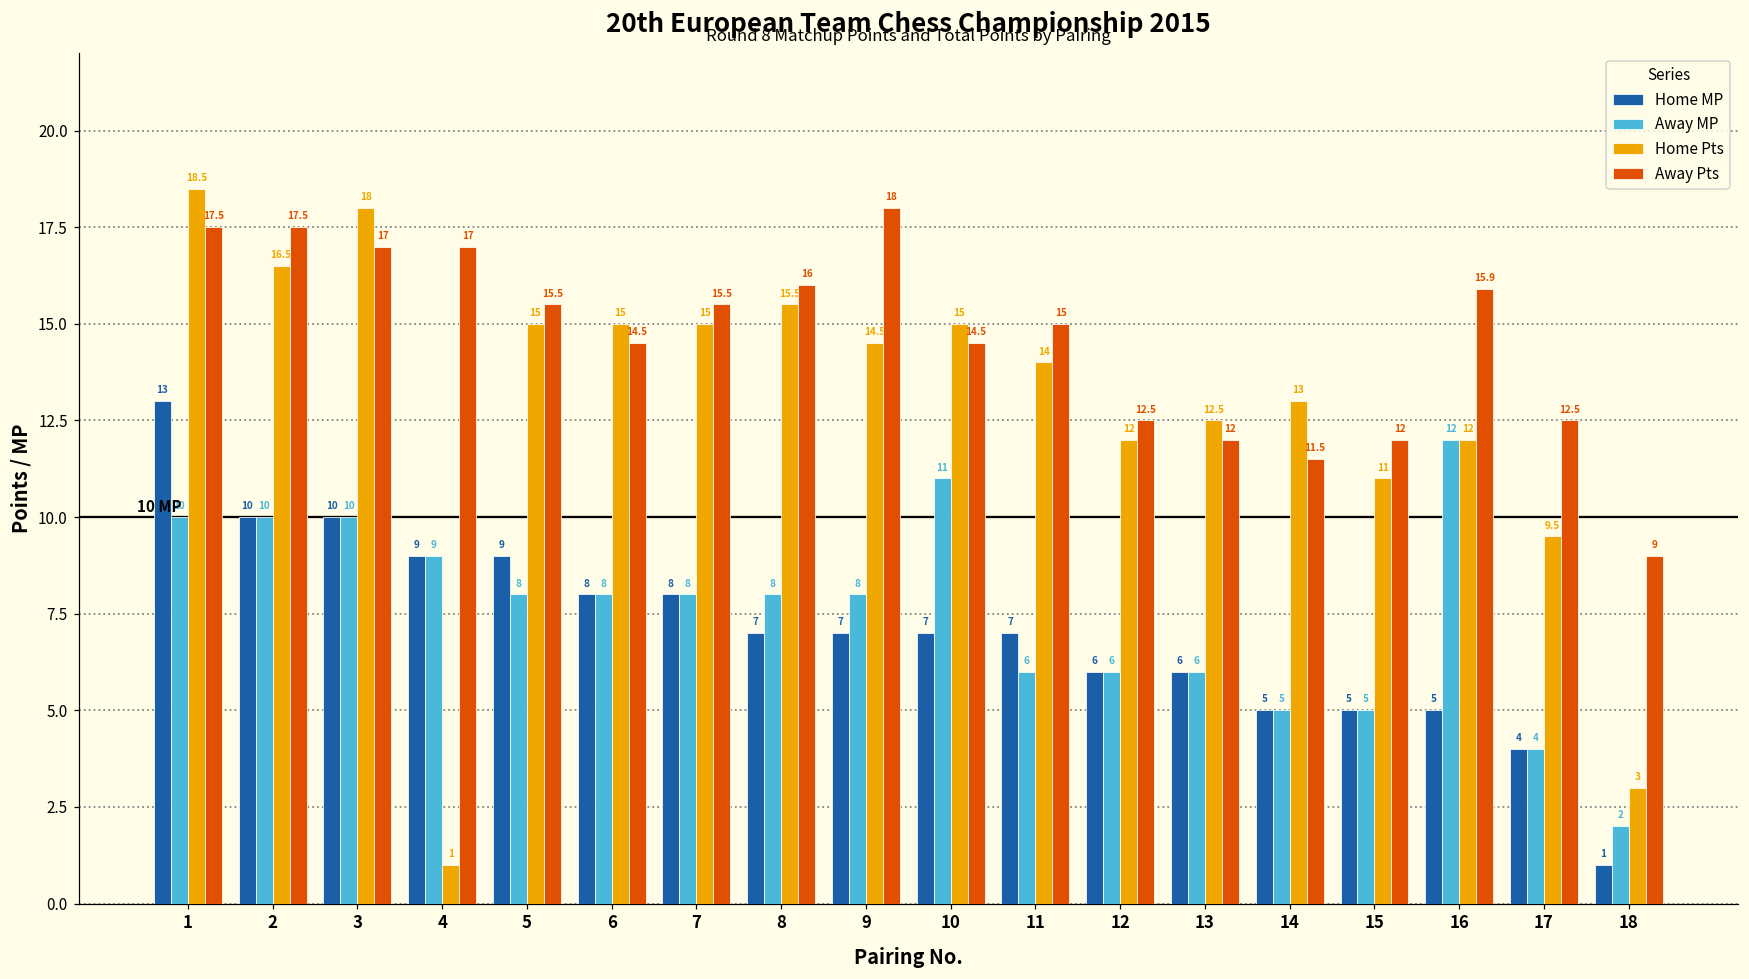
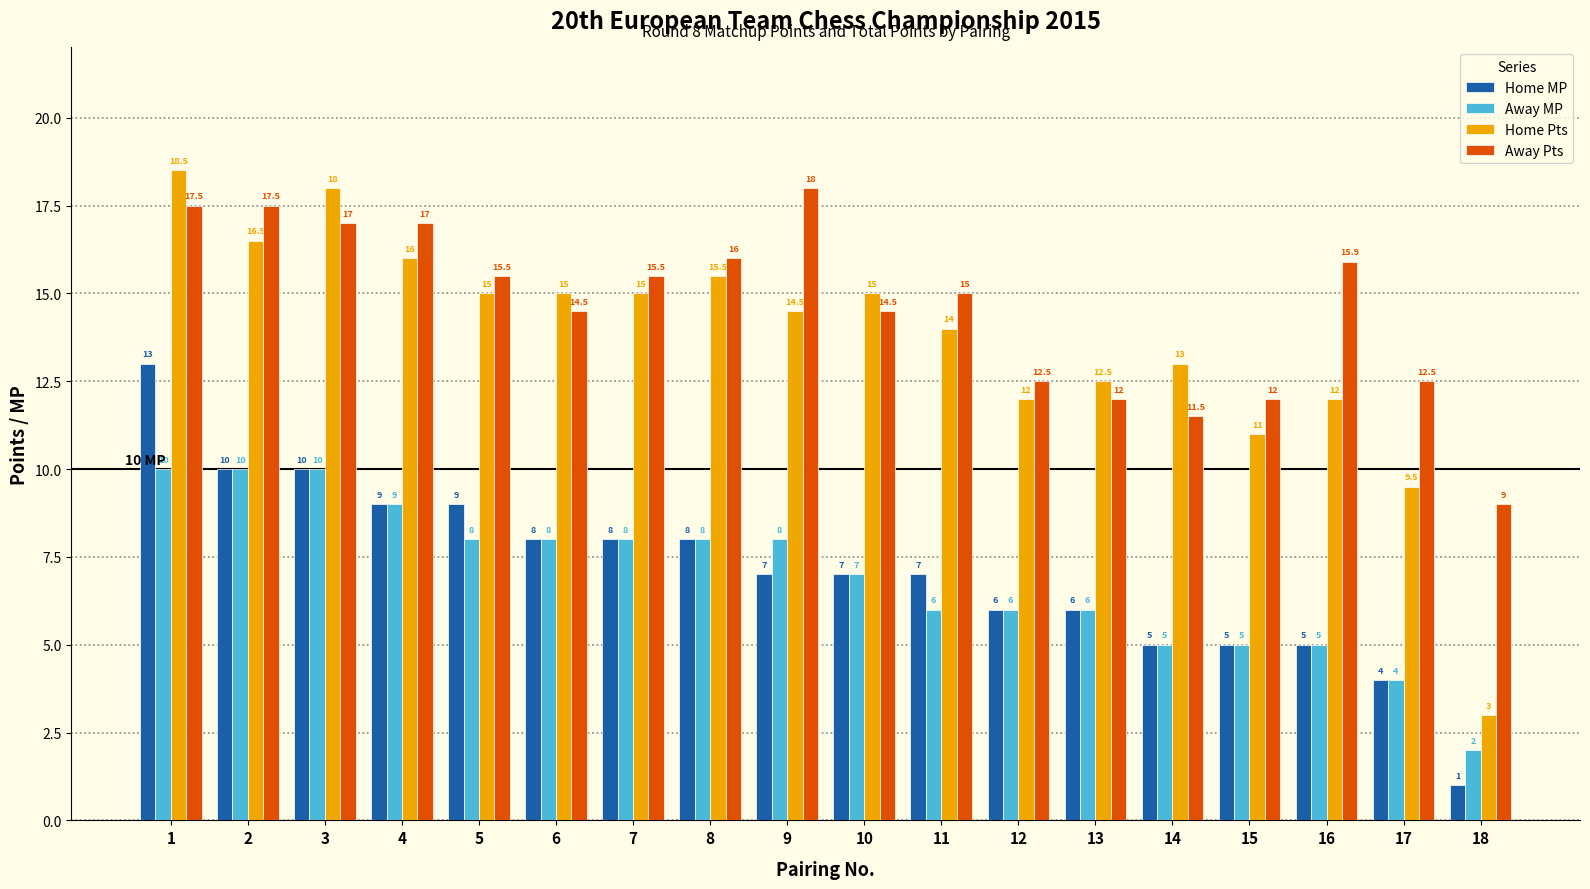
  {
    "Home MP": {
      "1": 13,
      "2": 10,
      "3": 10,
      "4": 9,
      "5": 9,
      "6": 8,
      "7": 8,
-     "8": 7,
+     "8": 8,
      "9": 7,
      "10": 7,
      "11": 7,
      "12": 6,
      "13": 6,
      "14": 5,
      "15": 5,
      "16": 5,
      "17": 4,
      "18": 1
    },
    "Away MP": {
      "1": 10,
      "2": 10,
      "3": 10,
      "4": 9,
      "5": 8,
      "6": 8,
      "7": 8,
      "8": 8,
      "9": 8,
-     "10": 11,
+     "10": 7,
      "11": 6,
      "12": 6,
      "13": 6,
      "14": 5,
      "15": 5,
-     "16": 12,
+     "16": 5,
      "17": 4,
      "18": 2
    },
    "Home Pts": {
      "1": 18.5,
      "2": 16.5,
      "3": 18,
-     "4": 1,
+     "4": 16,
      "5": 15,
      "6": 15,
      "7": 15,
      "8": 15.5,
      "9": 14.5,
      "10": 15,
      "11": 14,
      "12": 12,
      "13": 12.5,
      "14": 13,
      "15": 11,
      "16": 12,
      "17": 9.5,
      "18": 3
    },
    "Away Pts": {
      "1": 17.5,
      "2": 17.5,
      "3": 17,
      "4": 17,
      "5": 15.5,
      "6": 14.5,
      "7": 15.5,
      "8": 16,
      "9": 18,
      "10": 14.5,
      "11": 15,
      "12": 12.5,
      "13": 12,
      "14": 11.5,
      "15": 12,
      "16": 15.9,
      "17": 12.5,
      "18": 9
    }
  }
